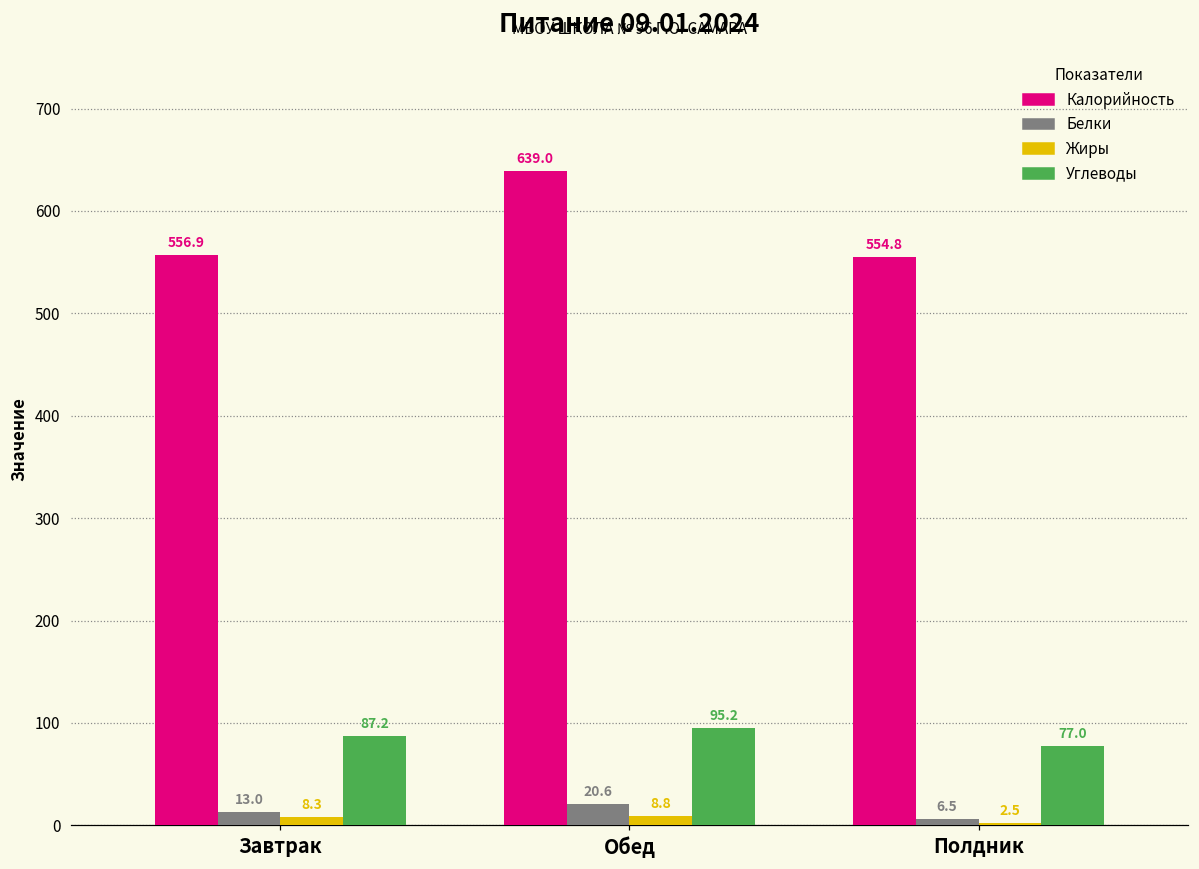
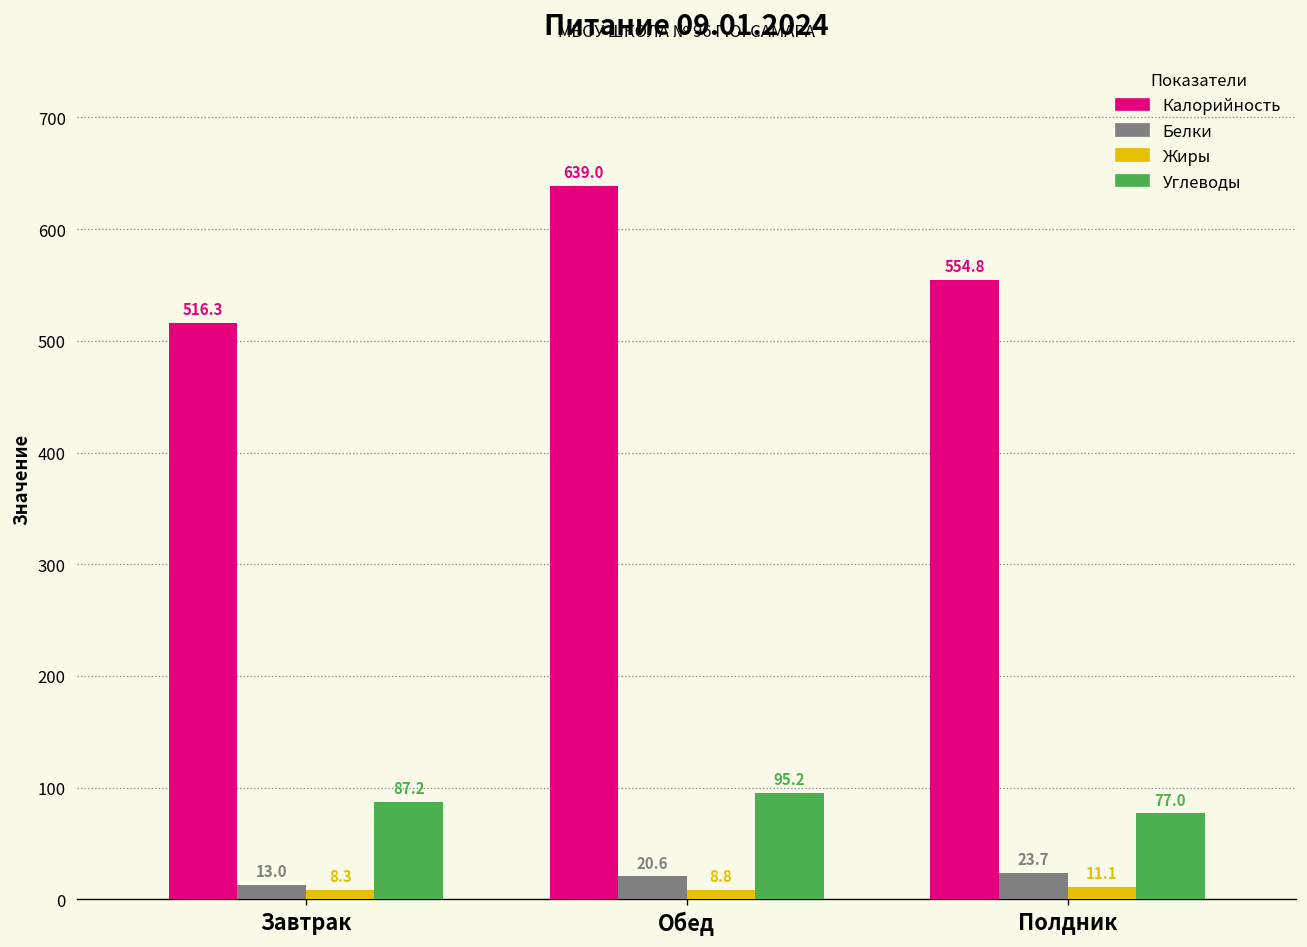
  {
    "Калорийность": {
-     "Завтрак": 556.9,
+     "Завтрак": 516.3,
      "Обед": 639.0,
      "Полдник": 554.8
    },
    "Белки": {
      "Завтрак": 13.0,
      "Обед": 20.6,
-     "Полдник": 6.5
+     "Полдник": 23.7
    },
    "Жиры": {
      "Завтрак": 8.3,
      "Обед": 8.8,
-     "Полдник": 2.5
+     "Полдник": 11.1
    },
    "Углеводы": {
      "Завтрак": 87.2,
      "Обед": 95.2,
      "Полдник": 77.0
    }
  }
